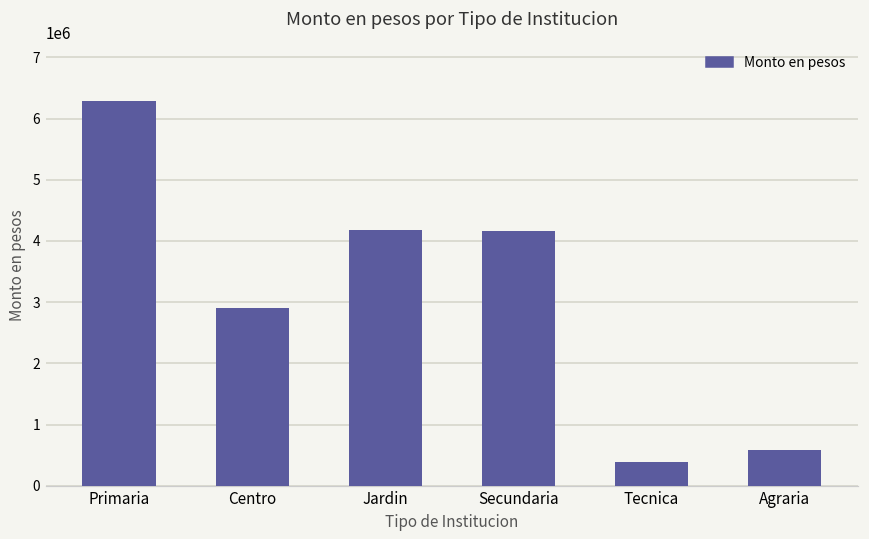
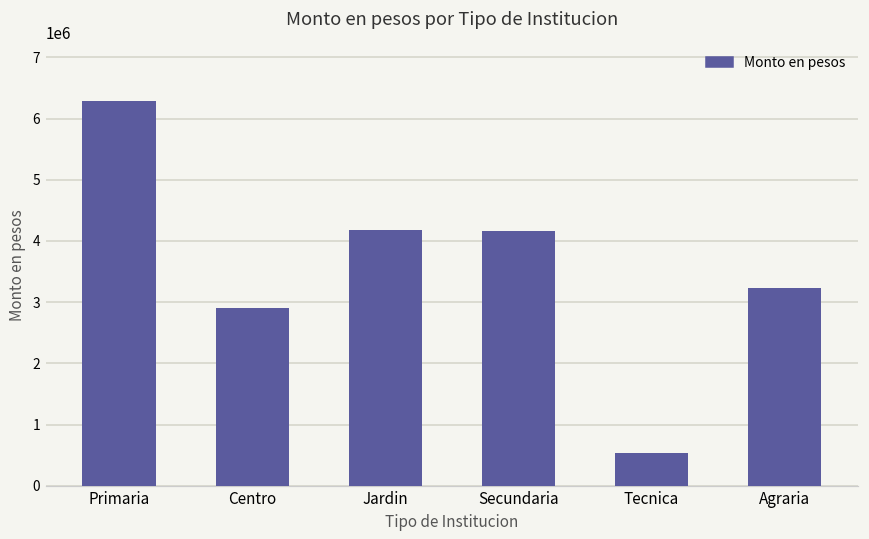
  {
    "Primaria": 6300000,
    "Centro": 2900000,
    "Jardin": 4200000,
    "Secundaria": 4200000,
-   "Tecnica": 400000,
-   "Agraria": 600000
+   "Tecnica": 500000,
+   "Agraria": 3200000
  }
